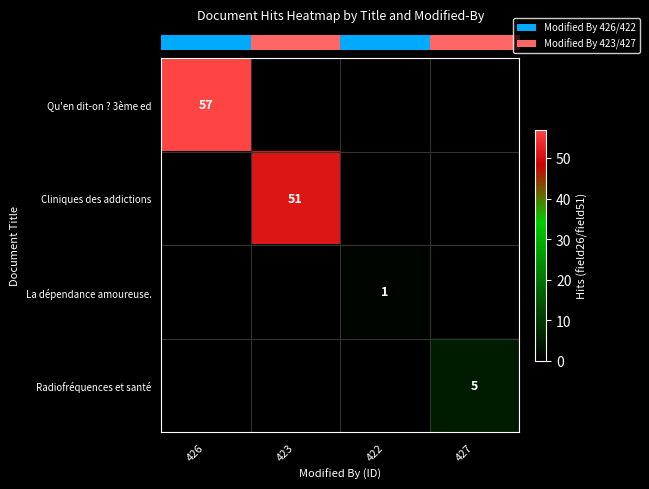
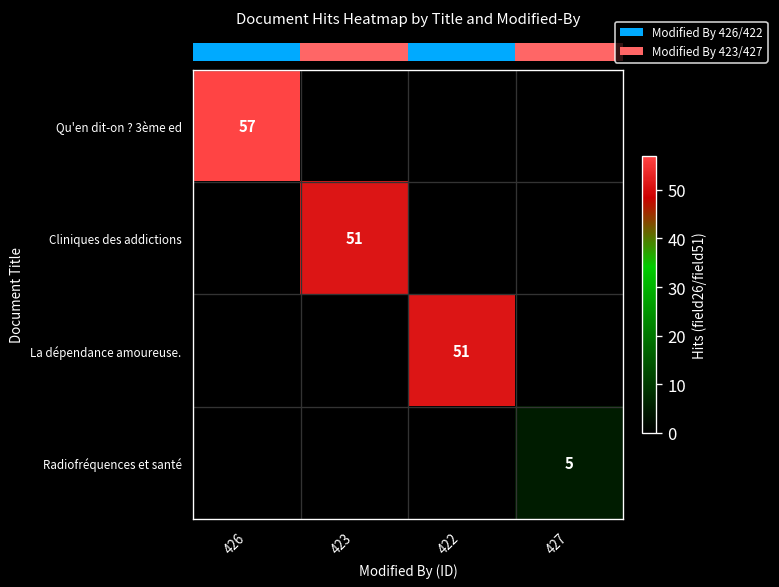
  {
    "Qu'en dit-on ? 3ème ed": {
      "426": 57
    },
    "Cliniques des addictions": {
      "423": 51
    },
    "La dépendance amoureuse.": {
-     "422": 1
+     "422": 51
    },
    "Radiofréquences et santé": {
      "427": 5
    }
  }
